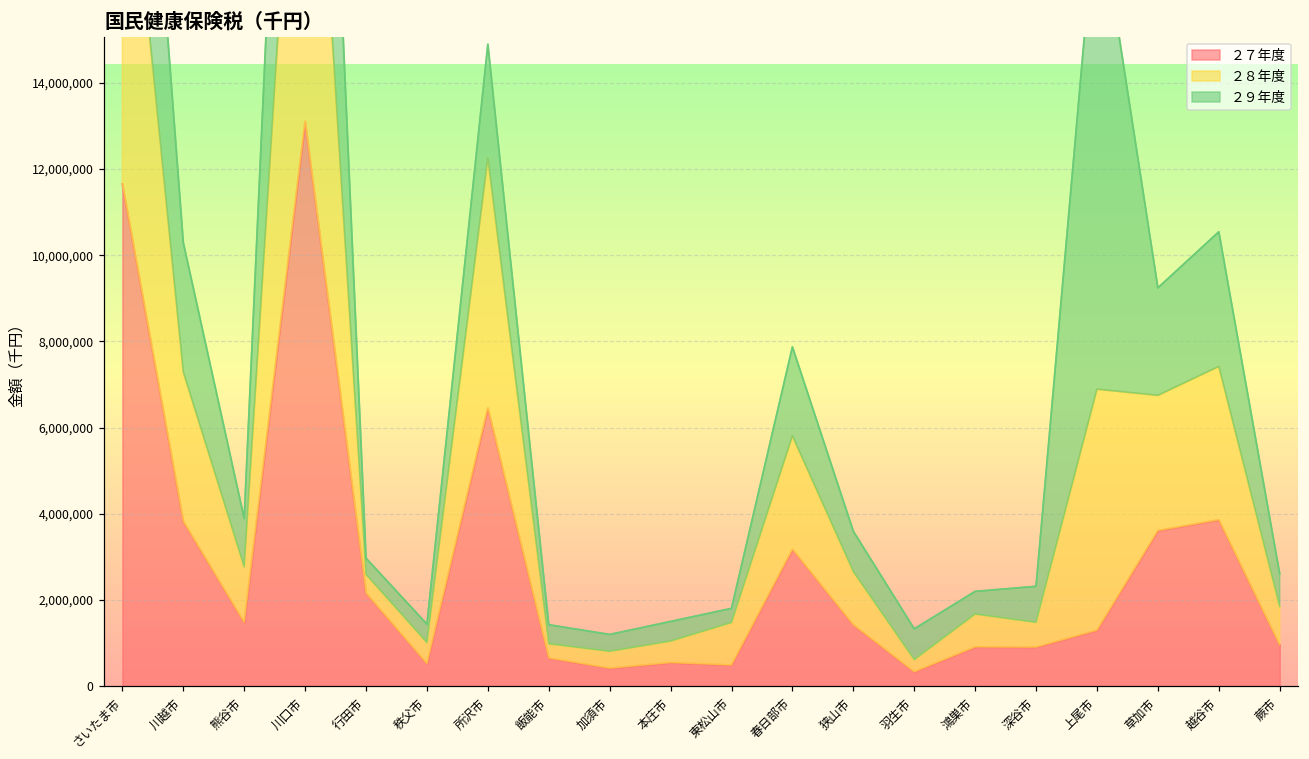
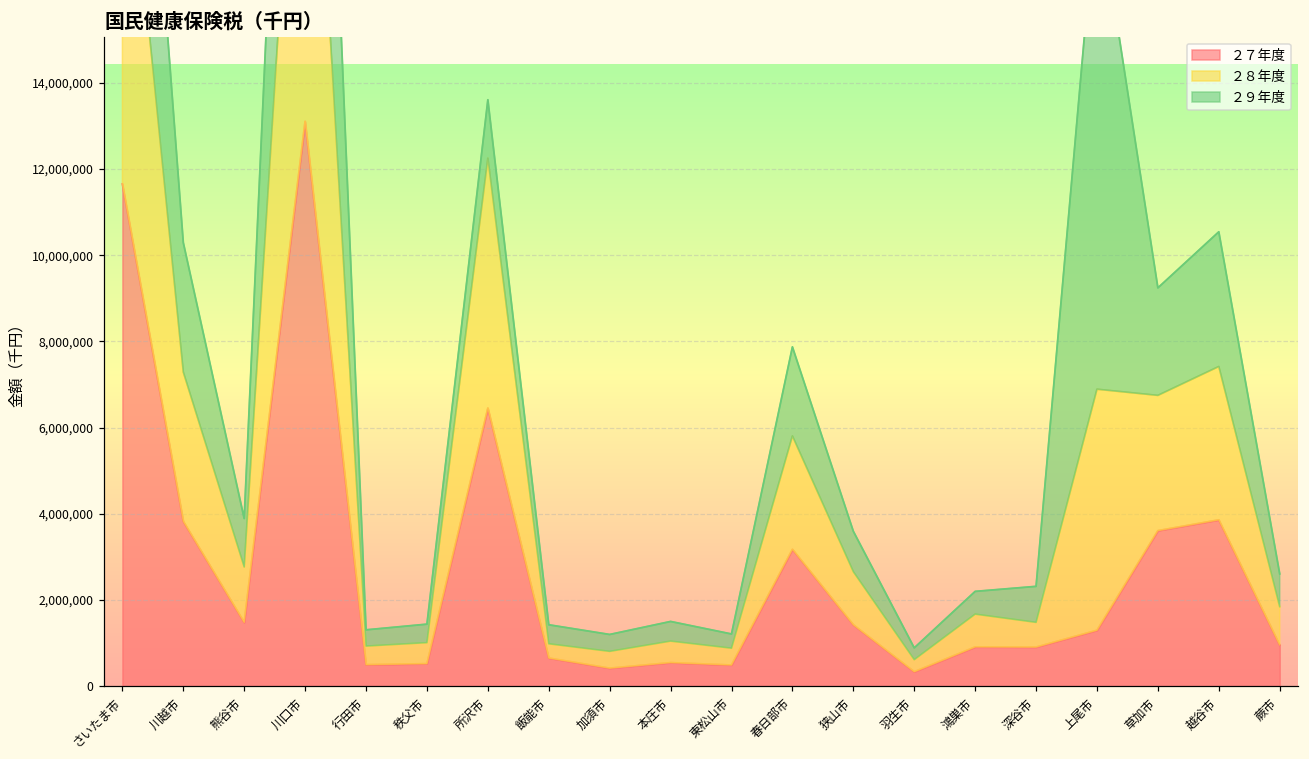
  {
    "２７年度": {
      "さいたま市": "11,700,000",
      "川越市": "3,800,000",
      "熊谷市": "1,500,000",
      "川口市": "13,100,000",
-     "行田市": "2,200,000",
+     "行田市": "500,000",
      "秩父市": "500,000",
      "所沢市": "6,500,000",
      "飯能市": "700,000",
      "加須市": "400,000",
      "本庄市": "500,000",
      "東松山市": "500,000",
      "春日部市": "3,200,000",
      "狭山市": "1,400,000",
      "羽生市": "300,000",
      "鴻巣市": "900,000",
      "深谷市": "900,000",
      "上尾市": "1,300,000",
      "草加市": "3,600,000",
      "越谷市": "3,900,000",
      "蕨市": "1,000,000"
    },
    "２８年度": {
      "川越市": "3,500,000",
      "熊谷市": "1,300,000",
      "行田市": "400,000",
      "秩父市": "500,000",
      "所沢市": "5,800,000",
      "飯能市": "300,000",
      "加須市": "400,000",
      "本庄市": "500,000",
-     "東松山市": "1,000,000",
+     "東松山市": "400,000",
      "春日部市": "2,600,000",
      "狭山市": "1,200,000",
      "羽生市": "300,000",
      "鴻巣市": "800,000",
      "深谷市": "600,000",
      "上尾市": "5,600,000",
      "草加市": "3,100,000",
      "越谷市": "3,600,000",
      "蕨市": "900,000"
    },
    "２９年度": {
      "川越市": "3,000,000",
      "熊谷市": "1,100,000",
      "行田市": "400,000",
      "秩父市": "400,000",
-     "所沢市": "2,600,000",
+     "所沢市": "1,400,000",
      "飯能市": "400,000",
      "加須市": "400,000",
      "本庄市": "500,000",
      "東松山市": "300,000",
      "春日部市": "2,100,000",
      "狭山市": "900,000",
-     "羽生市": "700,000",
+     "羽生市": "300,000",
      "鴻巣市": "500,000",
      "深谷市": "800,000",
      "草加市": "2,500,000",
      "越谷市": "3,100,000",
      "蕨市": "800,000"
    }
  }
